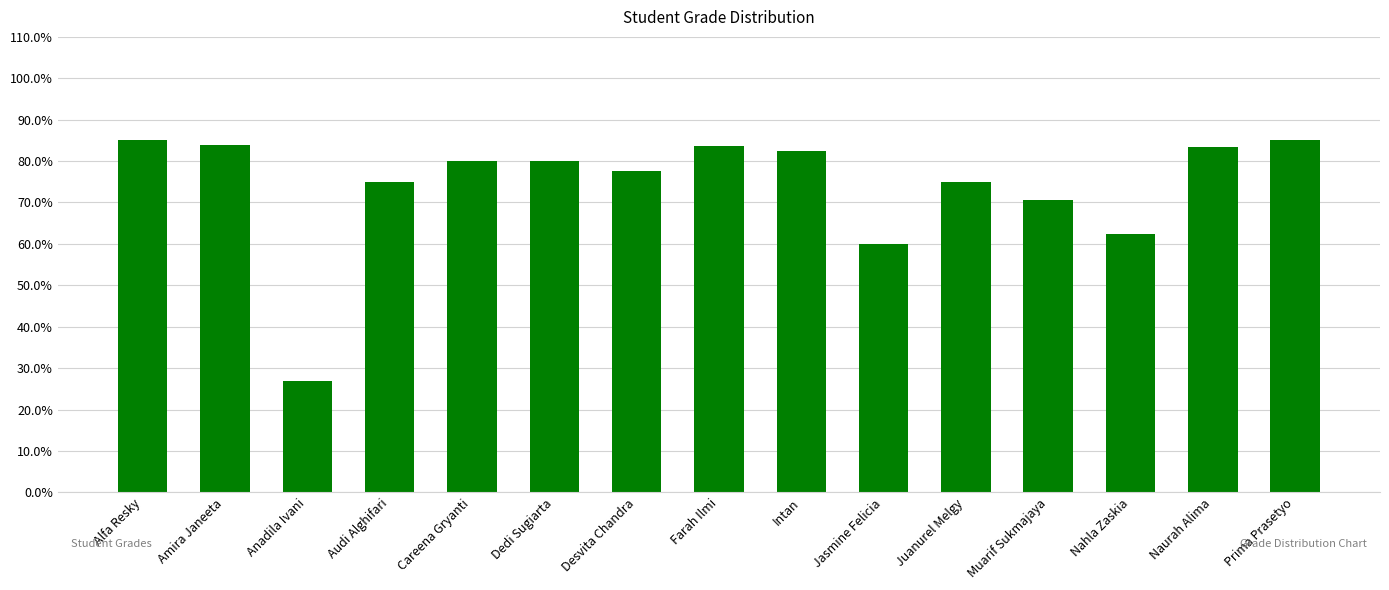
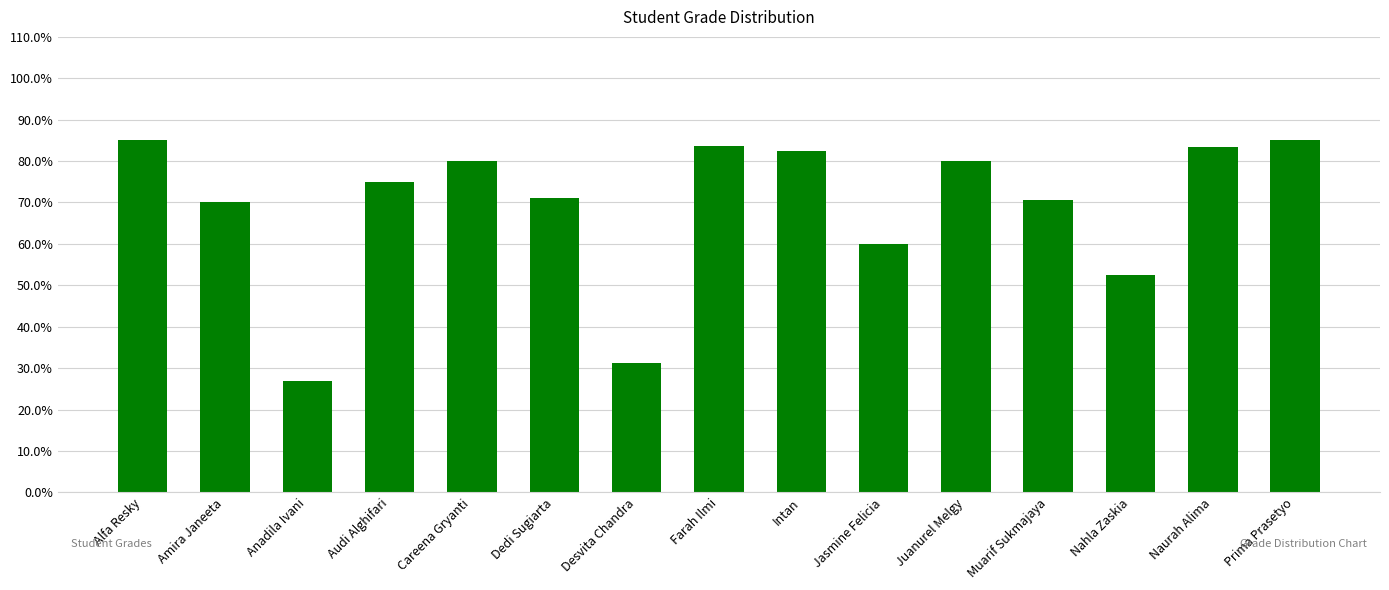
  {
    "Alfa Resky": "85%",
-   "Amira Janeeta": "84%",
+   "Amira Janeeta": "70%",
    "Anadila Ivani": "27%",
    "Audi Alghifari": "75%",
    "Careena Gryanti": "80%",
-   "Dedi Sugiarta": "80%",
-   "Desvita Chandra": "78%",
+   "Dedi Sugiarta": "71%",
+   "Desvita Chandra": "31%",
    "Farah Ilmi": "84%",
    "Intan": "83%",
    "Jasmine Felicia": "60%",
-   "Juanurel Melgy": "75%",
+   "Juanurel Melgy": "80%",
    "Muarif Sukmajaya": "71%",
-   "Nahla Zaskia": "62%",
+   "Nahla Zaskia": "53%",
    "Naurah Alima": "84%",
    "Prima Prasetyo": "85%"
  }
